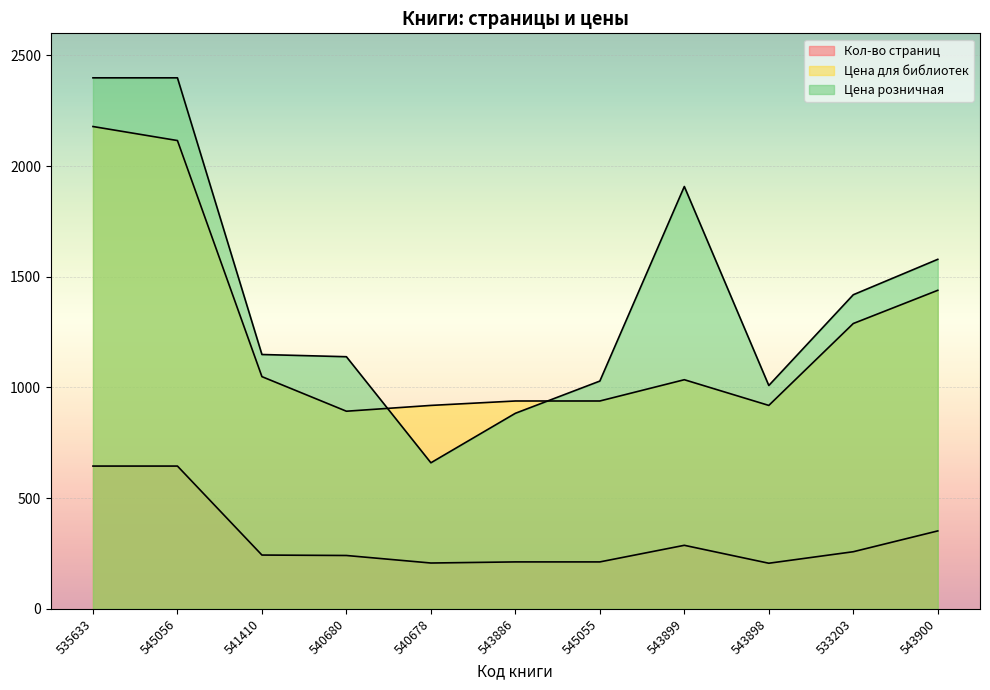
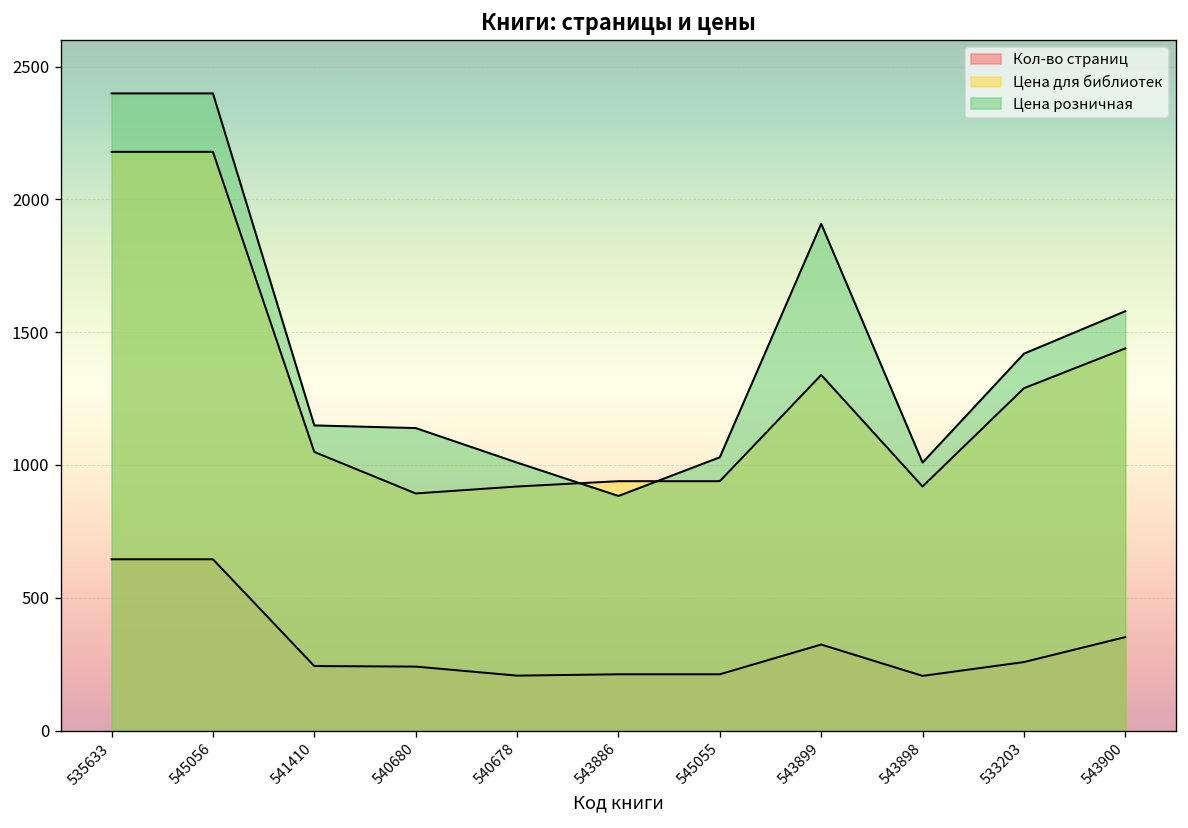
  {
    "Кол-во страниц": {
      "535633": 650,
      "545056": 650,
      "541410": 240,
      "540680": 240,
      "540678": 210,
      "543886": 210,
      "545055": 210,
-     "543899": 290,
+     "543899": 320,
      "543898": 210,
      "533203": 260,
      "543900": 350
    },
    "Цена для библиотек": {
      "535633": 2180,
-     "545056": 2120,
+     "545056": 2180,
      "541410": 1050,
      "540680": 890,
      "540678": 920,
      "543886": 940,
      "545055": 940,
-     "543899": 1040,
+     "543899": 1340,
      "543898": 920,
      "533203": 1290,
      "543900": 1440
    },
    "Цена розничная": {
      "535633": 2400,
      "545056": 2400,
      "541410": 1150,
      "540680": 1140,
-     "540678": 660,
+     "540678": 1010,
      "543886": 880,
      "545055": 1030,
      "543899": 1910,
      "543898": 1010,
      "533203": 1420,
      "543900": 1580
    }
  }
